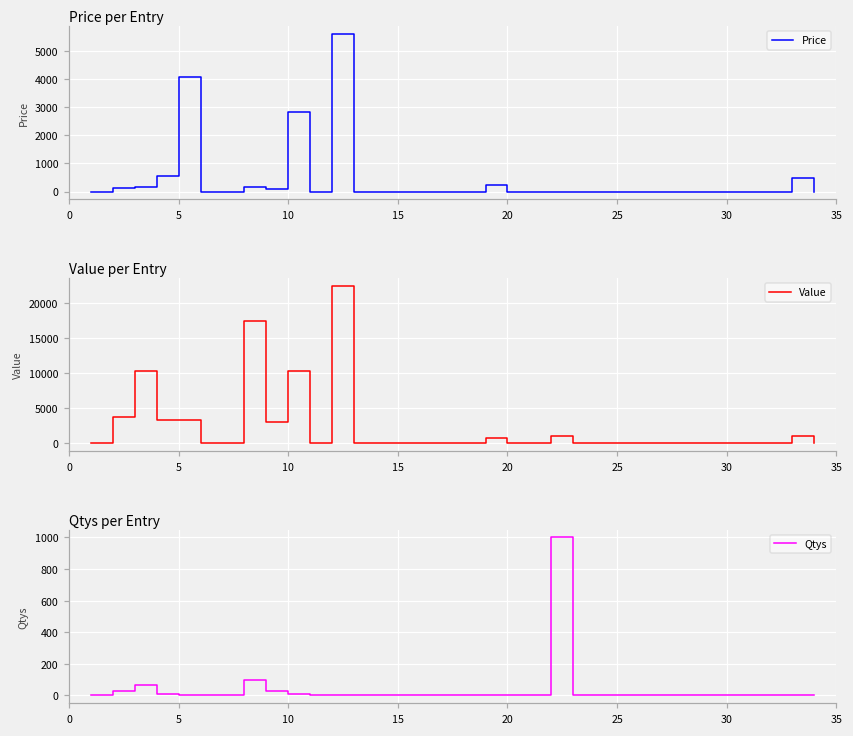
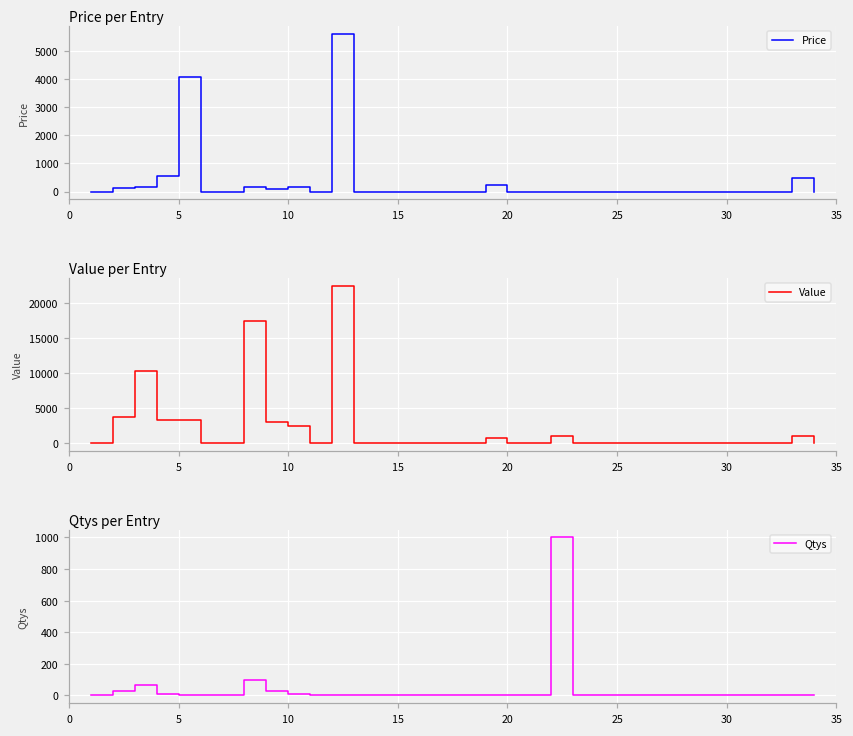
  {
    "Price per Entry": {
      "5": 4100,
-     "10": 2800,
+     "10": 200,
      "15": 0,
      "20": 0,
      "25": 0,
      "30": 0
    },
    "Value per Entry": {
      "5": 3000,
-     "10": 10000,
+     "10": 2000,
      "15": 0,
      "20": 0,
      "25": 0,
      "30": 0
    },
    "Qtys per Entry": {
      "5": 0,
      "10": 10,
      "15": 0,
      "20": 0,
      "25": 0,
      "30": 0
    }
  }
